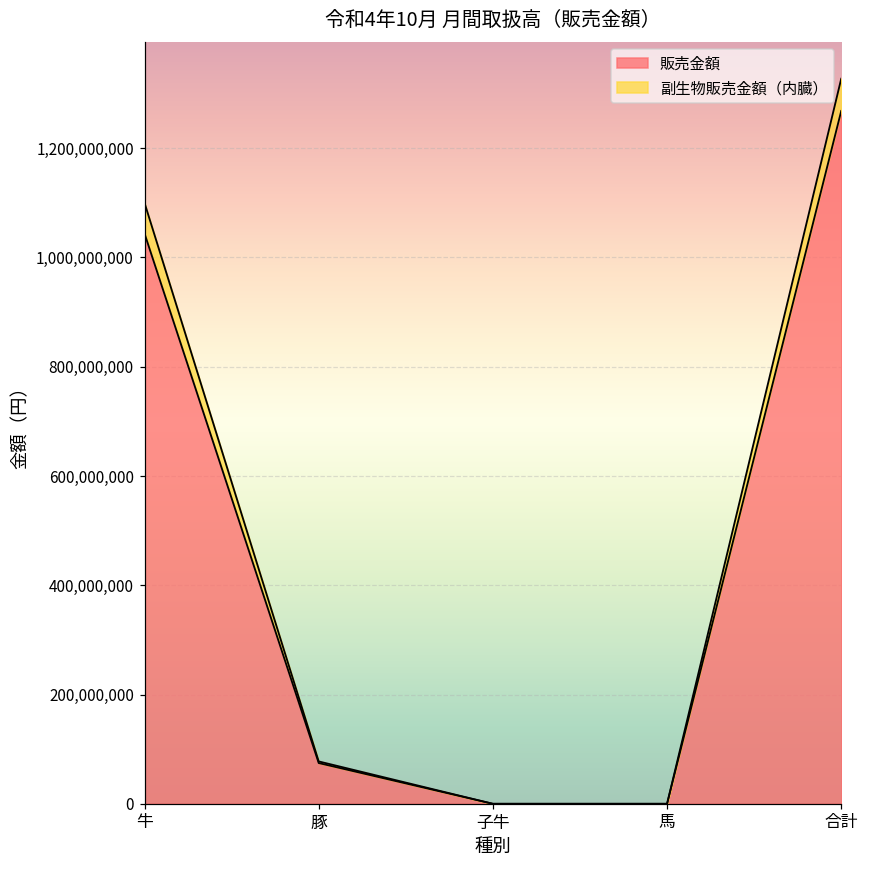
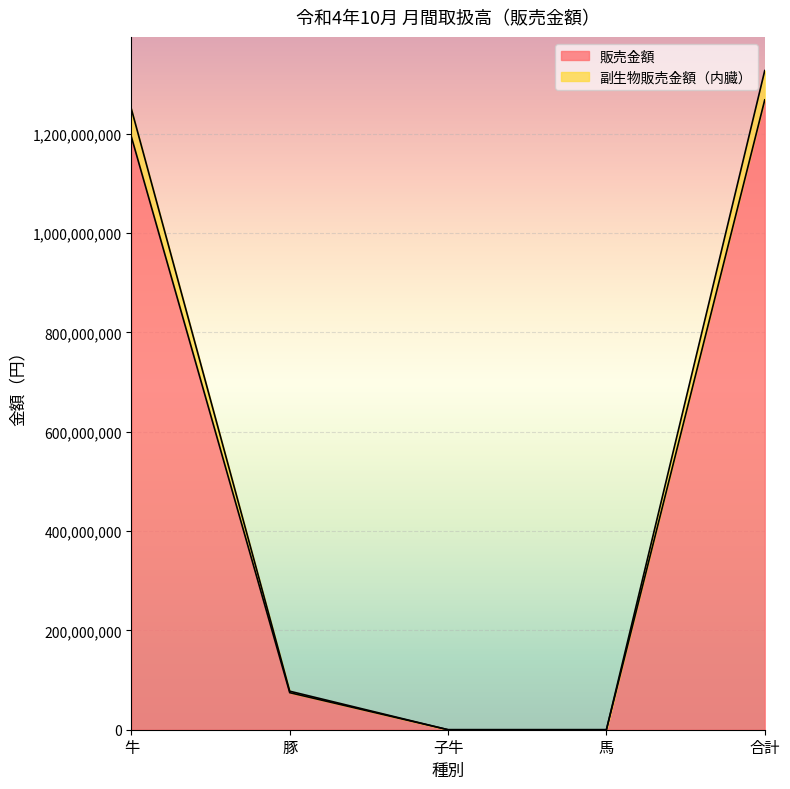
  {
    "販売金額": {
-     "牛": "1,040,000,000",
+     "牛": "1,190,000,000",
      "合計": "1,270,000,000"
    },
    "副生物販売金額（内臓）": {
      "牛": "60,000,000",
      "合計": "60,000,000"
    }
  }
